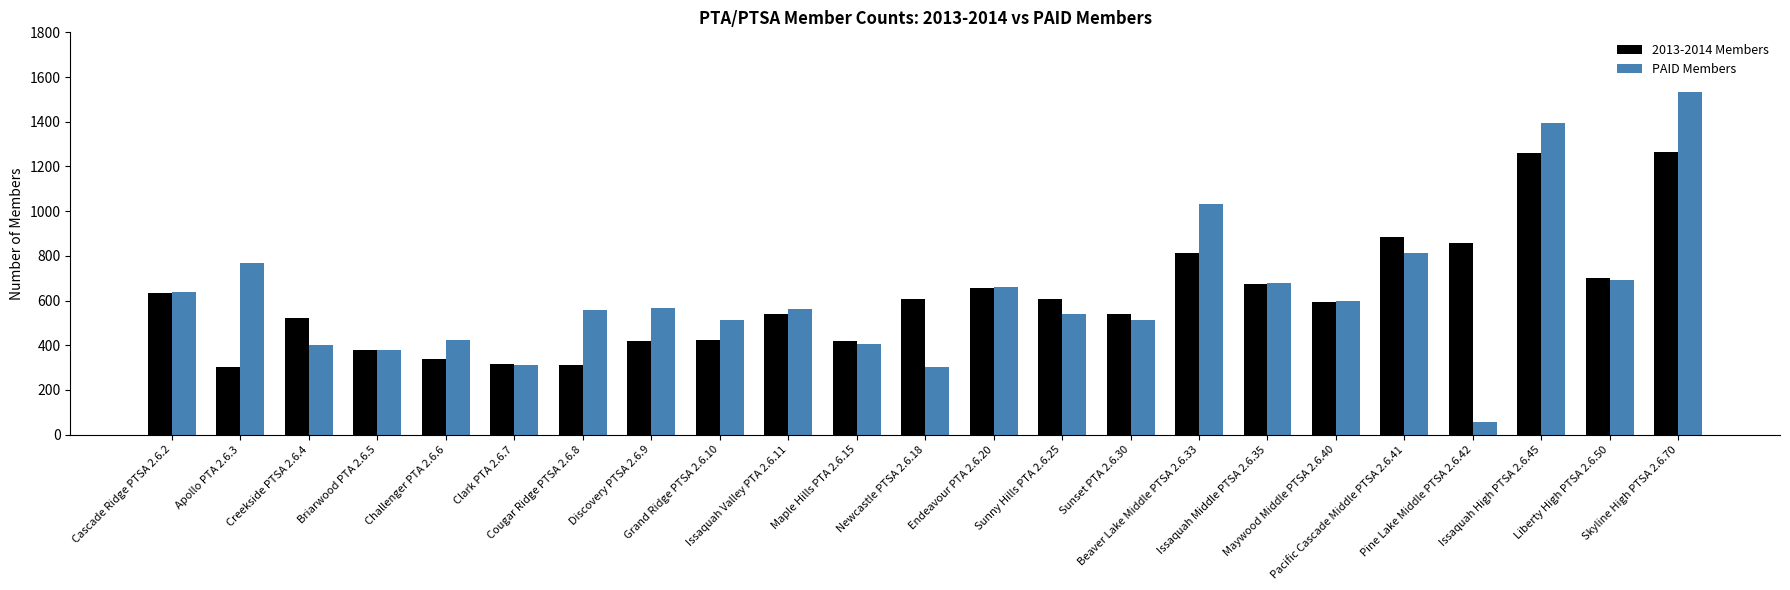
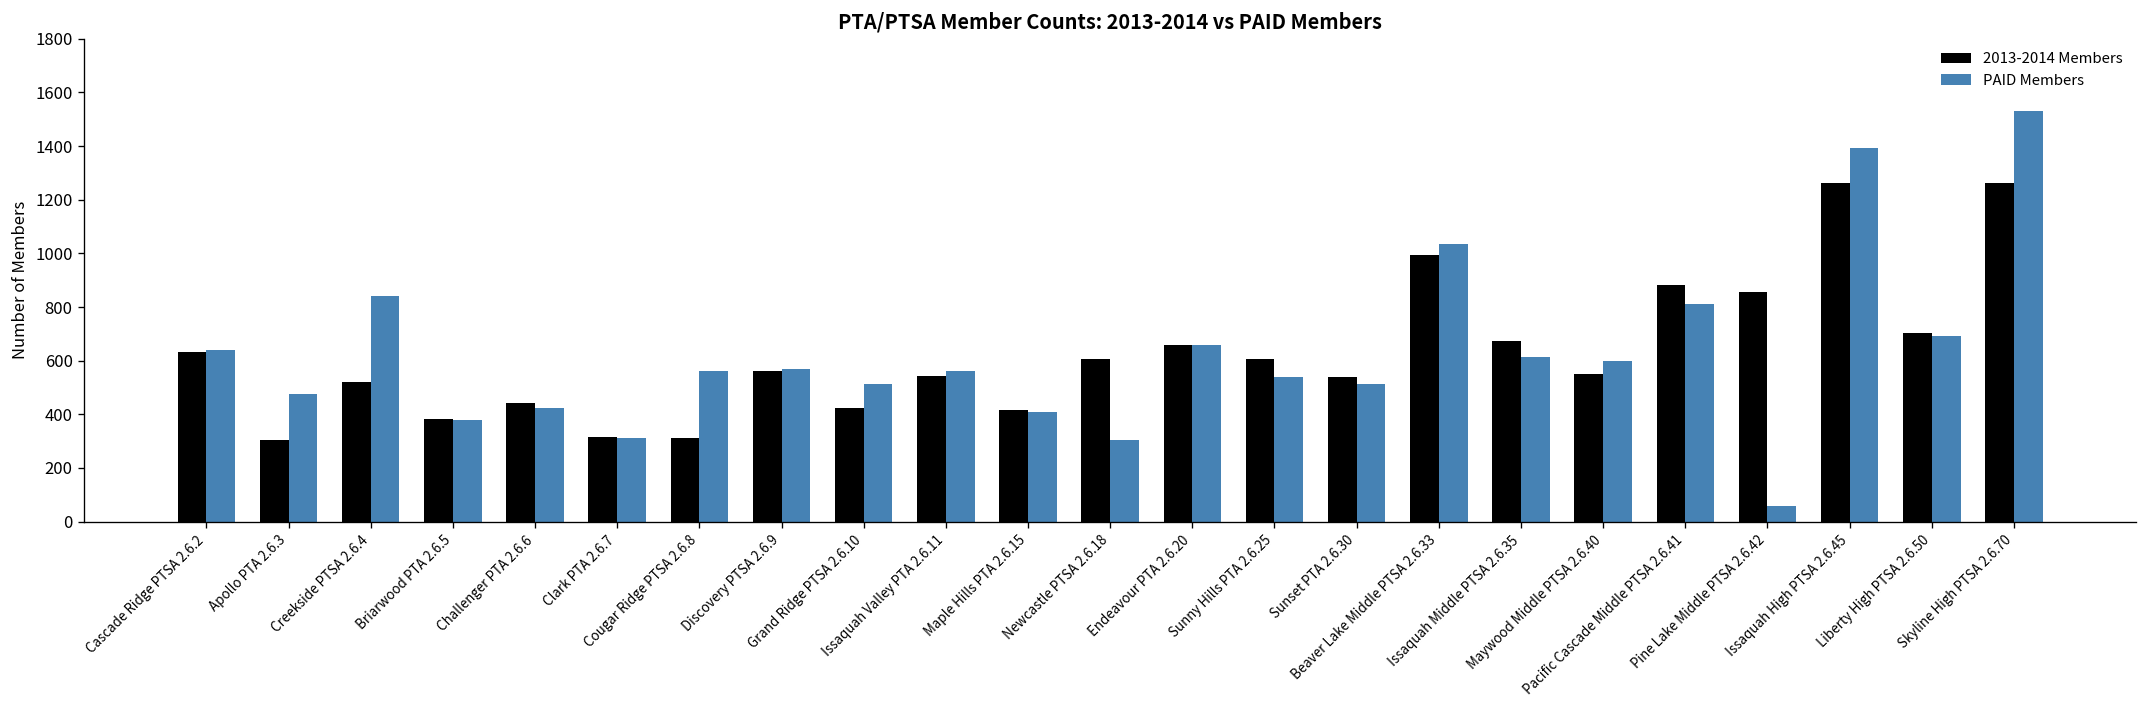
  {
    "2013-2014 Members": {
      "Cascade Ridge PTSA 2.6.2": 630,
      "Apollo PTA 2.6.3": 310,
      "Creekside PTSA 2.6.4": 520,
      "Briarwood PTA 2.6.5": 380,
-     "Challenger PTA 2.6.6": 340,
+     "Challenger PTA 2.6.6": 440,
      "Clark PTA 2.6.7": 320,
      "Cougar Ridge PTSA 2.6.8": 310,
-     "Discovery PTSA 2.6.9": 420,
+     "Discovery PTSA 2.6.9": 560,
      "Grand Ridge PTSA 2.6.10": 420,
      "Issaquah Valley PTA 2.6.11": 540,
      "Maple Hills PTA 2.6.15": 420,
      "Newcastle PTSA 2.6.18": 610,
      "Endeavour PTA 2.6.20": 660,
      "Sunny Hills PTA 2.6.25": 610,
      "Sunset PTA 2.6.30": 540,
-     "Beaver Lake Middle PTSA 2.6.33": 820,
+     "Beaver Lake Middle PTSA 2.6.33": 990,
      "Issaquah Middle PTSA 2.6.35": 670,
-     "Maywood Middle PTSA 2.6.40": 590,
+     "Maywood Middle PTSA 2.6.40": 550,
      "Pacific Cascade Middle PTSA 2.6.41": 880,
      "Pine Lake Middle PTSA 2.6.42": 860,
      "Issaquah High PTSA 2.6.45": 1260,
      "Liberty High PTSA 2.6.50": 700,
      "Skyline High PTSA 2.6.70": 1260
    },
    "PAID Members": {
      "Cascade Ridge PTSA 2.6.2": 640,
-     "Apollo PTA 2.6.3": 770,
-     "Creekside PTSA 2.6.4": 400,
+     "Apollo PTA 2.6.3": 480,
+     "Creekside PTSA 2.6.4": 840,
      "Briarwood PTA 2.6.5": 380,
      "Challenger PTA 2.6.6": 420,
      "Clark PTA 2.6.7": 310,
      "Cougar Ridge PTSA 2.6.8": 560,
      "Discovery PTSA 2.6.9": 570,
      "Grand Ridge PTSA 2.6.10": 510,
      "Issaquah Valley PTA 2.6.11": 560,
      "Maple Hills PTA 2.6.15": 410,
      "Newcastle PTSA 2.6.18": 310,
      "Endeavour PTA 2.6.20": 660,
      "Sunny Hills PTA 2.6.25": 540,
      "Sunset PTA 2.6.30": 510,
      "Beaver Lake Middle PTSA 2.6.33": 1030,
-     "Issaquah Middle PTSA 2.6.35": 680,
+     "Issaquah Middle PTSA 2.6.35": 610,
      "Maywood Middle PTSA 2.6.40": 600,
      "Pacific Cascade Middle PTSA 2.6.41": 810,
      "Pine Lake Middle PTSA 2.6.42": 60,
      "Issaquah High PTSA 2.6.45": 1390,
      "Liberty High PTSA 2.6.50": 690,
      "Skyline High PTSA 2.6.70": 1530
    }
  }
